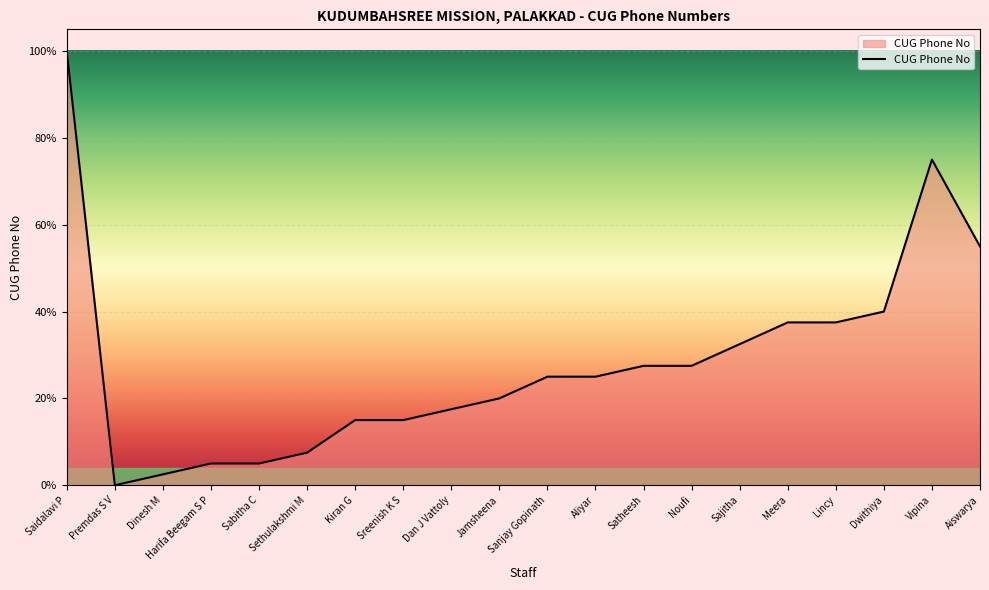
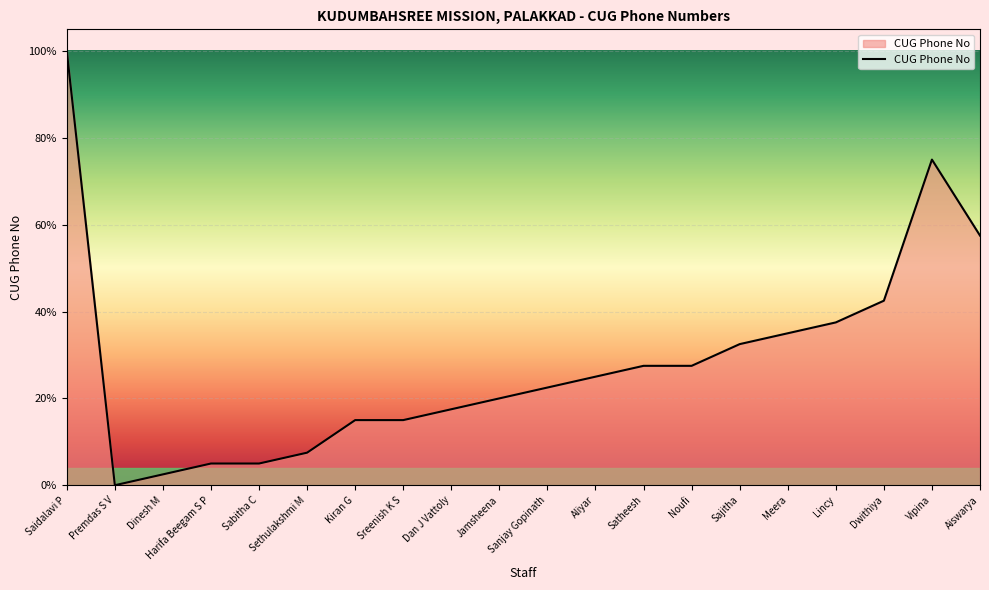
  {
    "Saidalavi P": "100%",
    "Harifa Beegam S P": "5%",
    "Sabitha C": "5%",
    "Sethulakshmi M": "8%",
    "Kiran G": "15%",
    "Sreenish K S": "15%",
    "Dan J Vattoly": "18%",
    "Jamsheena": "20%",
-   "Sanjay Gopinath": "25%",
+   "Sanjay Gopinath": "23%",
    "Aliyar": "25%",
    "Satheesh": "28%",
    "Noufi": "28%",
    "Sajitha": "33%",
-   "Meera": "38%",
+   "Meera": "35%",
    "Lincy": "38%",
-   "Dwithiya": "40%",
+   "Dwithiya": "43%",
    "Vipina": "75%",
-   "Aiswarya": "55%"
+   "Aiswarya": "58%"
  }
